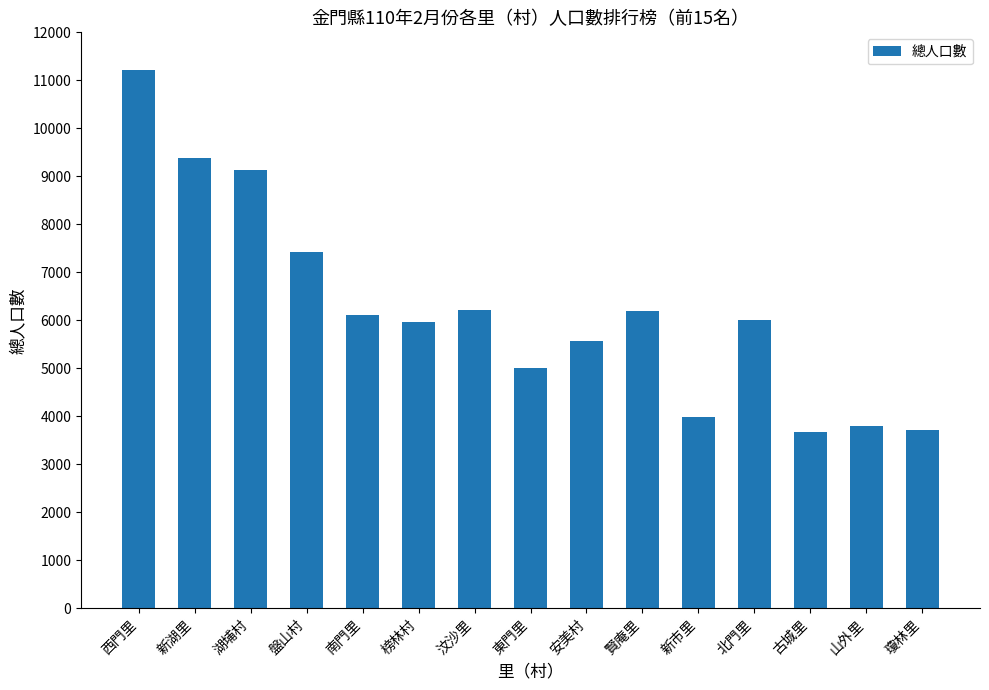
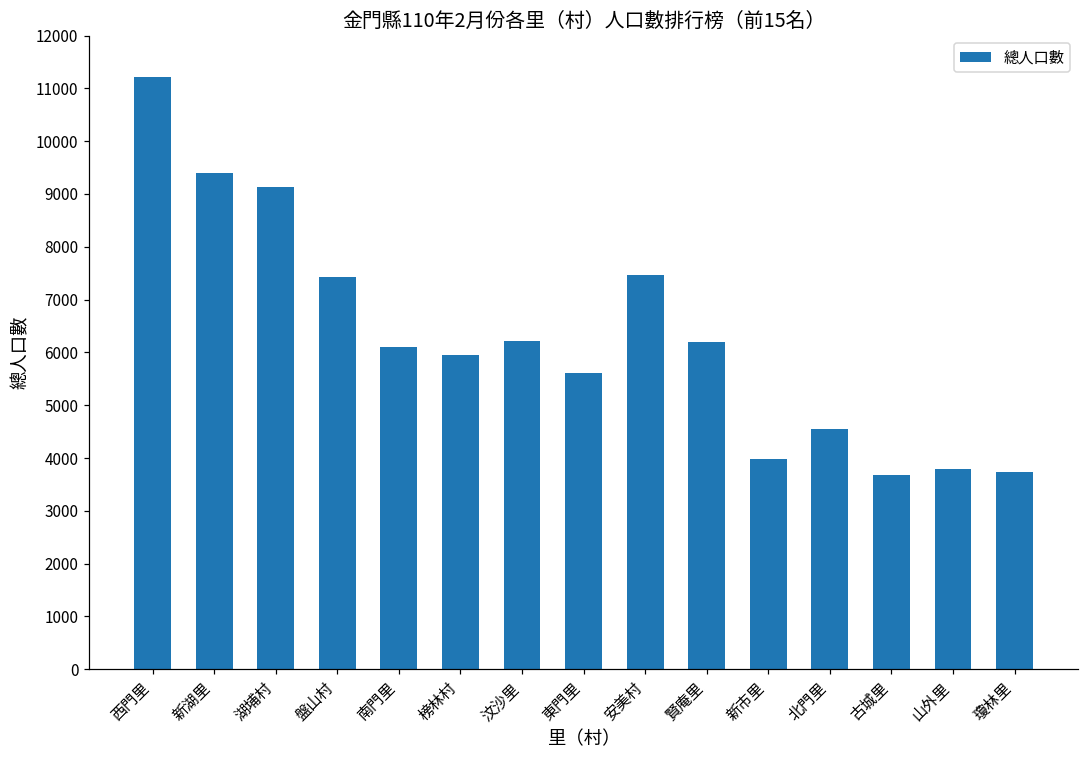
  {
    "西門里": 11200,
    "新湖里": 9400,
    "湖埔村": 9100,
    "盤山村": 7400,
    "南門里": 6100,
    "榜林村": 6000,
    "汶沙里": 6200,
-   "東門里": 5000,
-   "安美村": 5600,
+   "東門里": 5600,
+   "安美村": 7500,
    "賢庵里": 6200,
    "新市里": 4000,
-   "北門里": 6000,
+   "北門里": 4500,
    "古城里": 3700,
    "山外里": 3800,
    "瓊林里": 3700
  }
